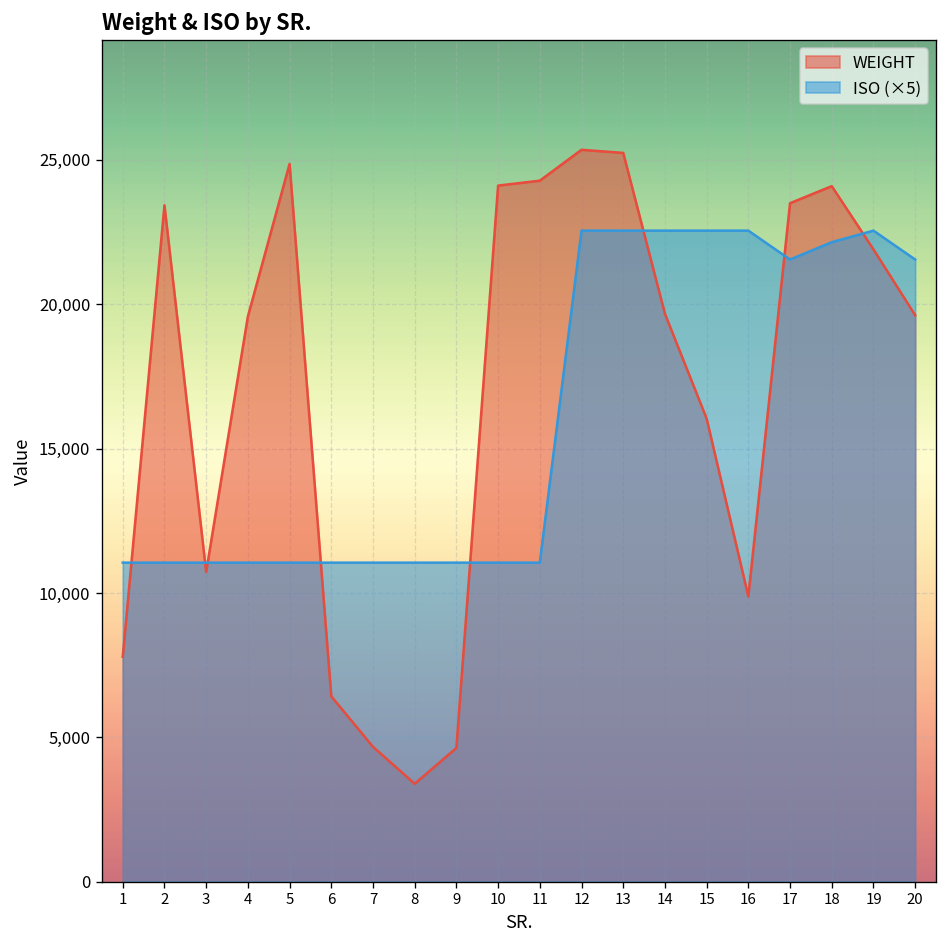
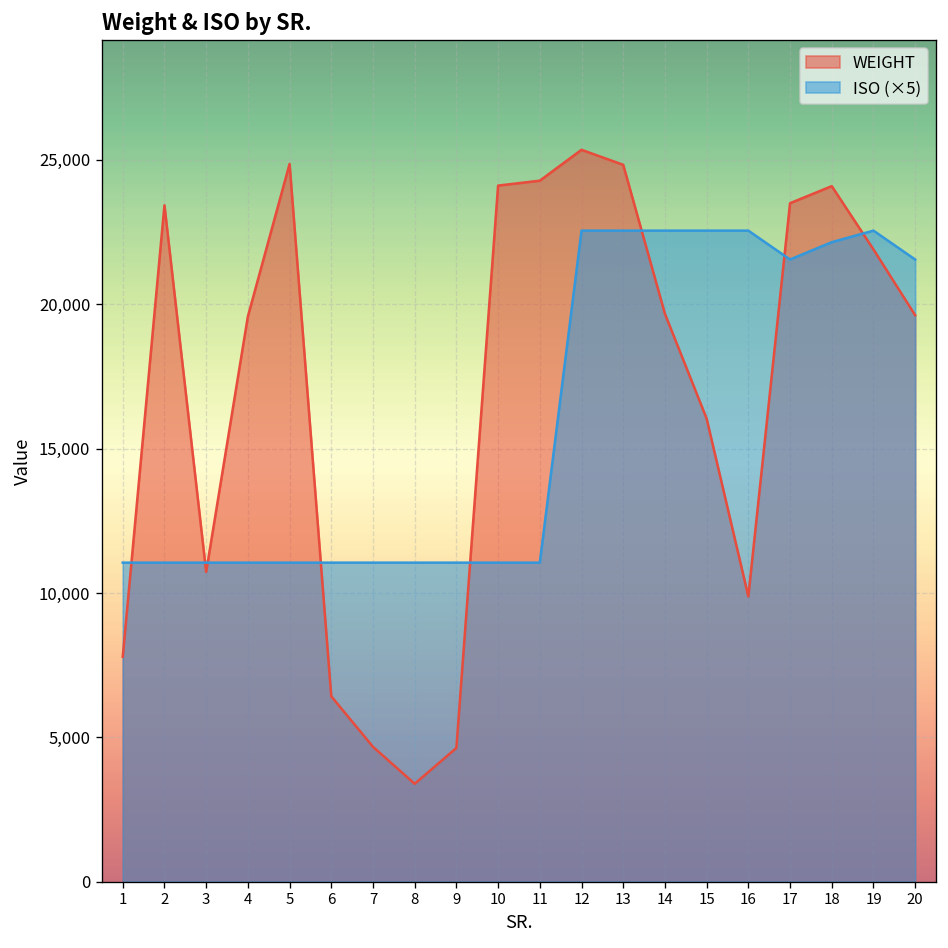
  {
    "WEIGHT": {
      "1": "7,800",
      "2": "23,400",
      "3": "10,700",
      "4": "19,600",
      "5": "24,900",
      "6": "6,400",
      "7": "4,700",
      "8": "3,400",
      "9": "4,600",
      "10": "24,100",
      "11": "24,300",
      "12": "25,400",
-     "13": "25,200",
+     "13": "24,800",
      "14": "19,700",
      "15": "16,000",
      "16": "9,900",
      "17": "23,500",
      "18": "24,100",
      "19": "21,900",
      "20": "19,600"
    },
    "ISO (×5)": {
      "1": "11,100",
      "2": "11,100",
      "3": "11,100",
      "4": "11,100",
      "5": "11,100",
      "6": "11,100",
      "7": "11,100",
      "8": "11,100",
      "9": "11,100",
      "10": "11,100",
      "11": "11,100",
      "12": "22,600",
      "13": "22,600",
      "14": "22,600",
      "15": "22,600",
      "16": "22,600",
      "17": "21,600",
      "18": "22,200",
      "19": "22,600",
      "20": "21,600"
    }
  }
